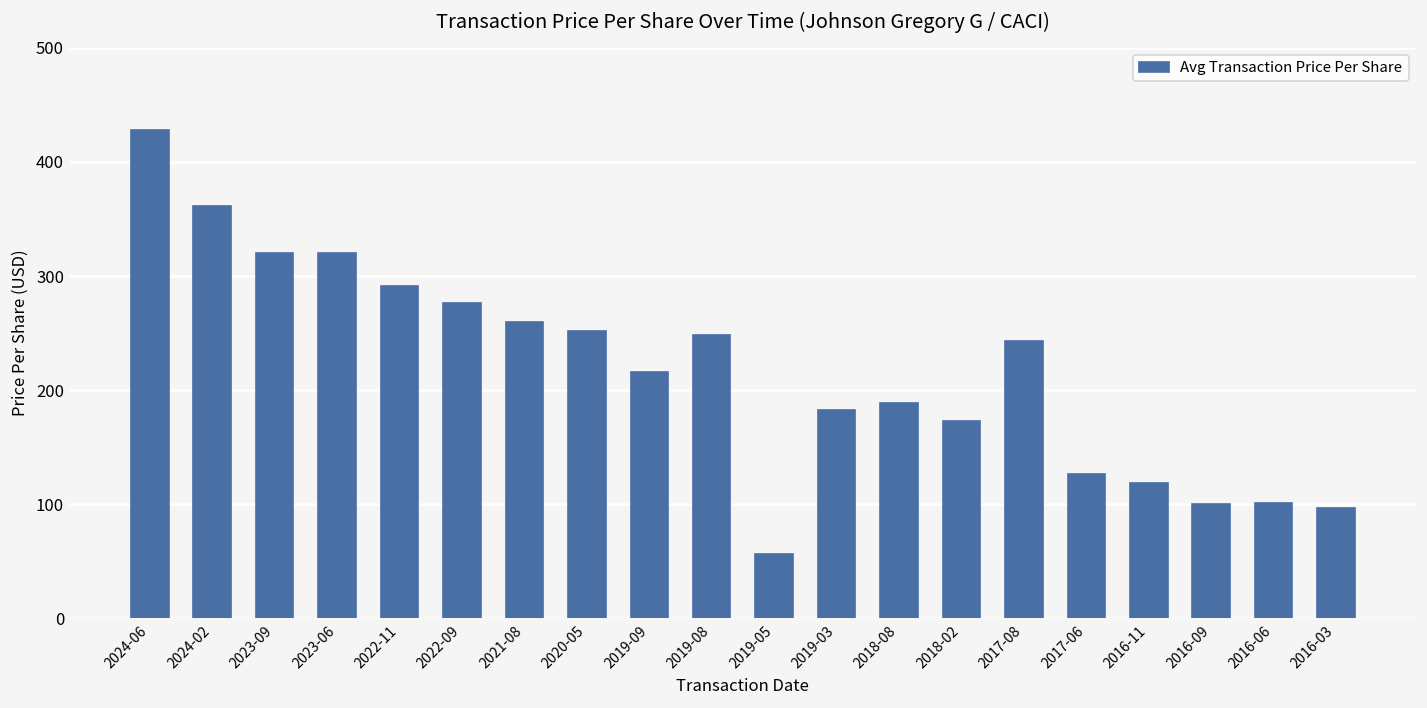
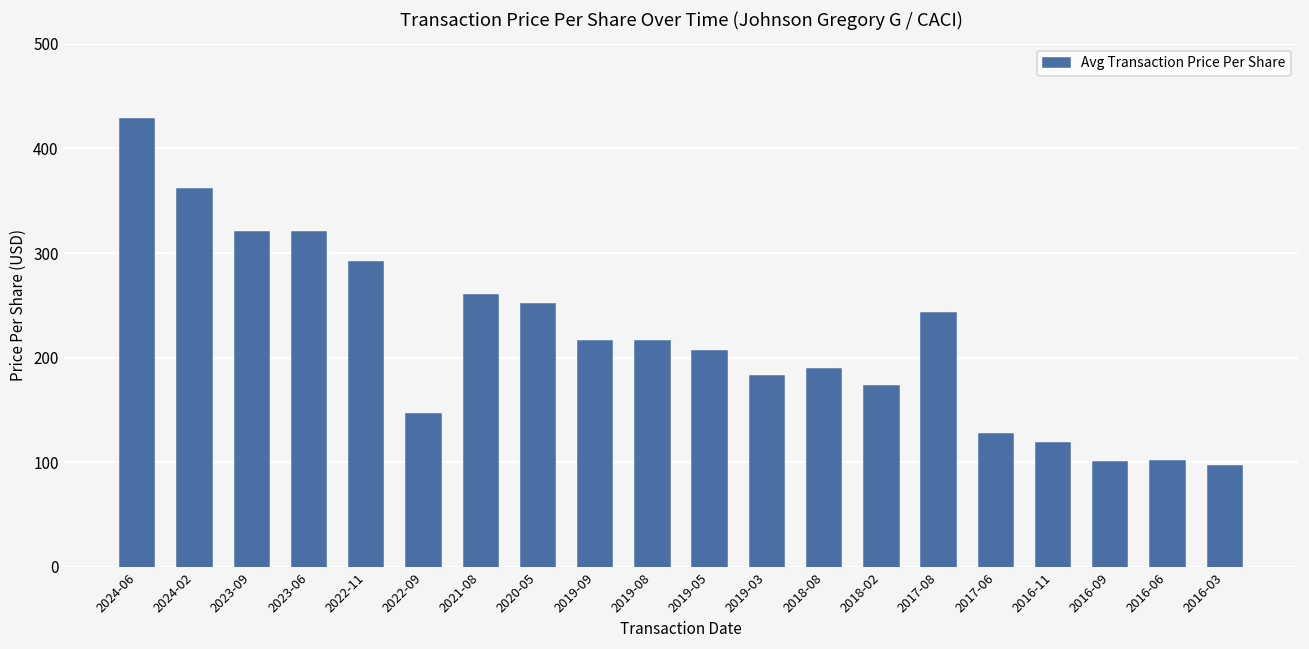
  {
    "2024-06": 430,
    "2024-02": 360,
    "2023-09": 320,
    "2023-06": 320,
    "2022-11": 290,
-   "2022-09": 280,
+   "2022-09": 150,
    "2021-08": 260,
    "2020-05": 250,
    "2019-09": 220,
-   "2019-08": 250,
-   "2019-05": 60,
+   "2019-08": 220,
+   "2019-05": 210,
    "2019-03": 180,
    "2018-08": 190,
    "2018-02": 170,
    "2017-08": 240,
    "2017-06": 130,
    "2016-11": 120,
    "2016-09": 100,
    "2016-06": 100,
    "2016-03": 100
  }
